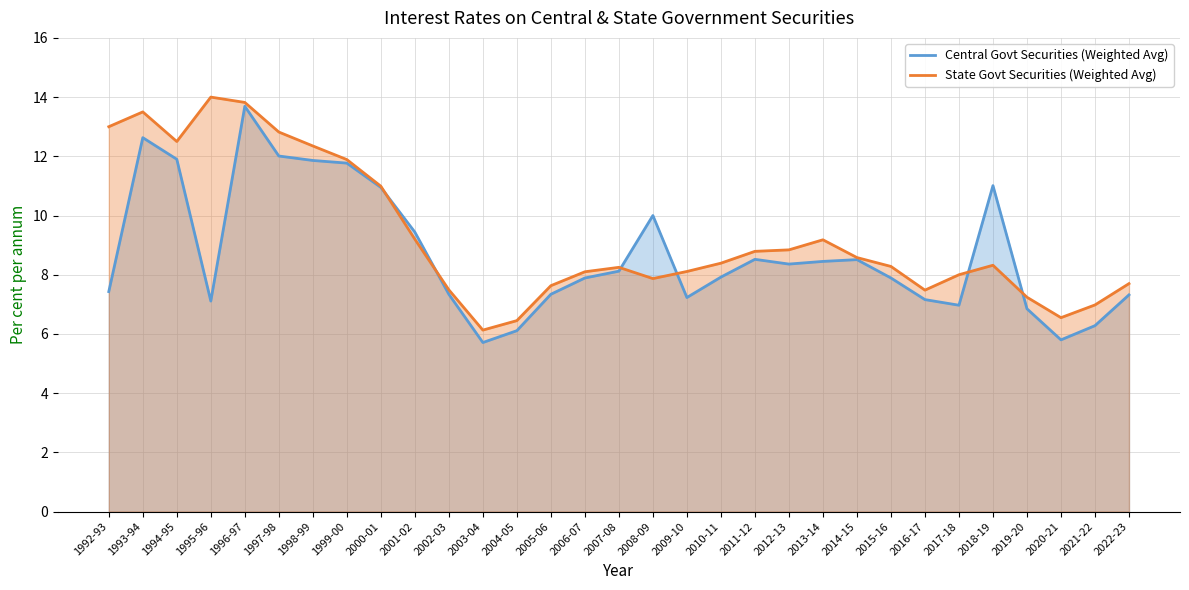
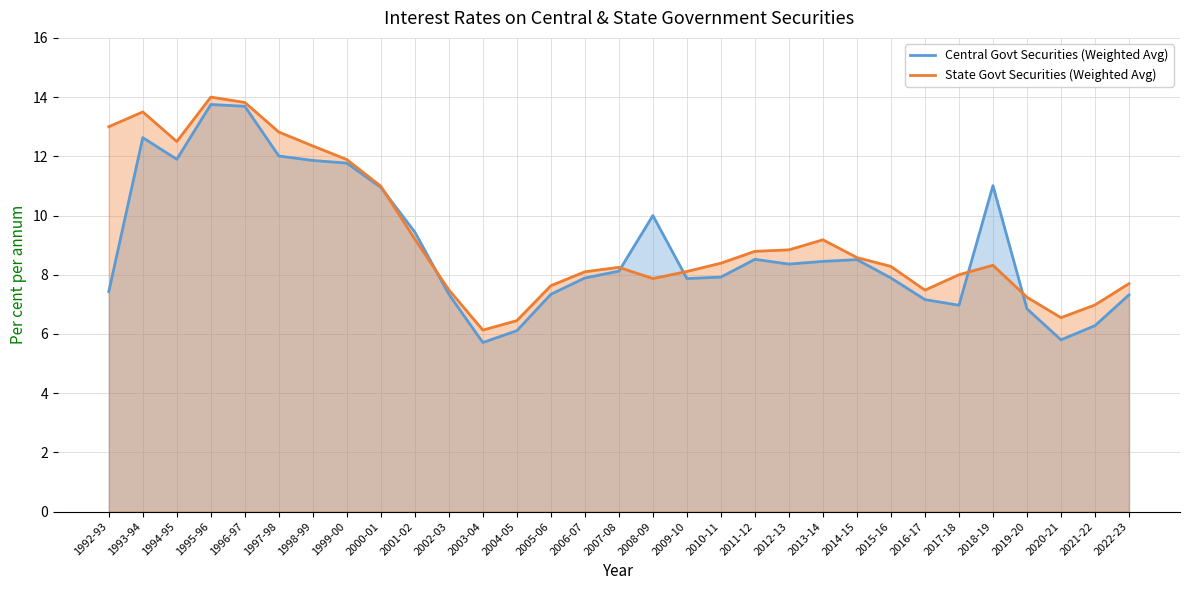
  {
    "Central Govt Securities (Weighted Avg)": {
      "1992-93": 7.4,
      "1993-94": 12.6,
      "1994-95": 11.9,
-     "1995-96": 7.1,
+     "1995-96": 13.8,
      "1996-97": 13.7,
      "1997-98": 12.0,
      "1998-99": 11.9,
      "1999-00": 11.8,
      "2001-02": 9.4,
      "2002-03": 7.3,
      "2003-04": 5.7,
      "2004-05": 6.1,
      "2005-06": 7.3,
      "2006-07": 7.9,
      "2007-08": 8.1,
      "2008-09": 10.0,
-     "2009-10": 7.2,
+     "2009-10": 7.9,
      "2010-11": 7.9,
      "2011-12": 8.5,
      "2012-13": 8.4,
      "2013-14": 8.5,
      "2015-16": 7.9,
      "2016-17": 7.2,
      "2017-18": 7.0,
      "2018-19": 11.0,
      "2019-20": 6.9,
      "2020-21": 5.8,
      "2021-22": 6.3,
      "2022-23": 7.3
    },
    "State Govt Securities (Weighted Avg)": {
      "1992-93": 13.0,
      "1993-94": 13.5,
      "1994-95": 12.5,
      "1995-96": 14.0,
      "1996-97": 13.8,
      "1997-98": 12.8,
      "1998-99": 12.4,
      "1999-00": 11.9,
      "2001-02": 9.2,
      "2002-03": 7.5,
      "2003-04": 6.1,
      "2004-05": 6.5,
      "2005-06": 7.6,
      "2006-07": 8.1,
      "2007-08": 8.3,
      "2008-09": 7.9,
      "2009-10": 8.1,
      "2010-11": 8.4,
      "2011-12": 8.8,
      "2012-13": 8.8,
      "2013-14": 9.2,
      "2015-16": 8.3,
      "2016-17": 7.5,
      "2017-18": 8.0,
      "2018-19": 8.3,
      "2019-20": 7.2,
      "2020-21": 6.6,
      "2021-22": 7.0,
      "2022-23": 7.7
    }
  }
